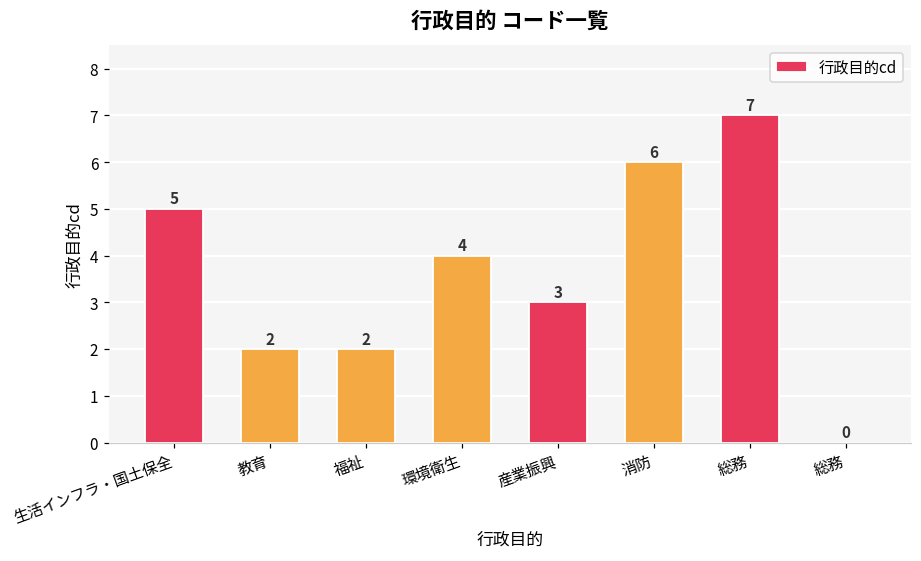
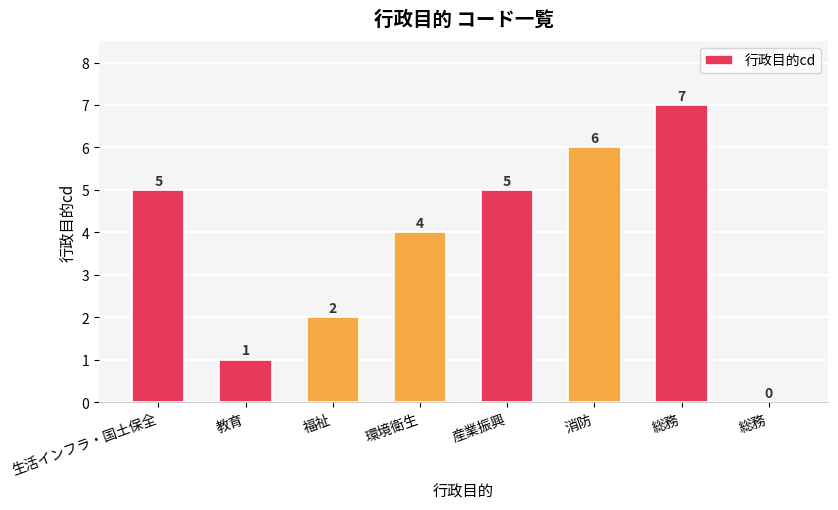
  {
    "生活インフラ・国土保全": 5,
-   "教育": 2,
+   "教育": 1,
    "福祉": 2,
    "環境衛生": 4,
-   "産業振興": 3,
+   "産業振興": 5,
    "消防": 6
  }
